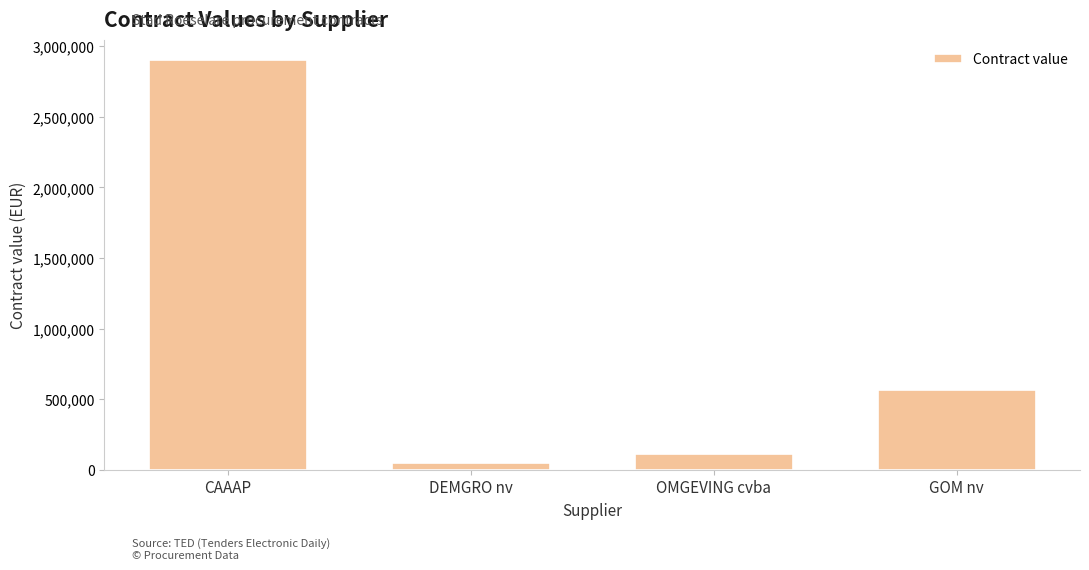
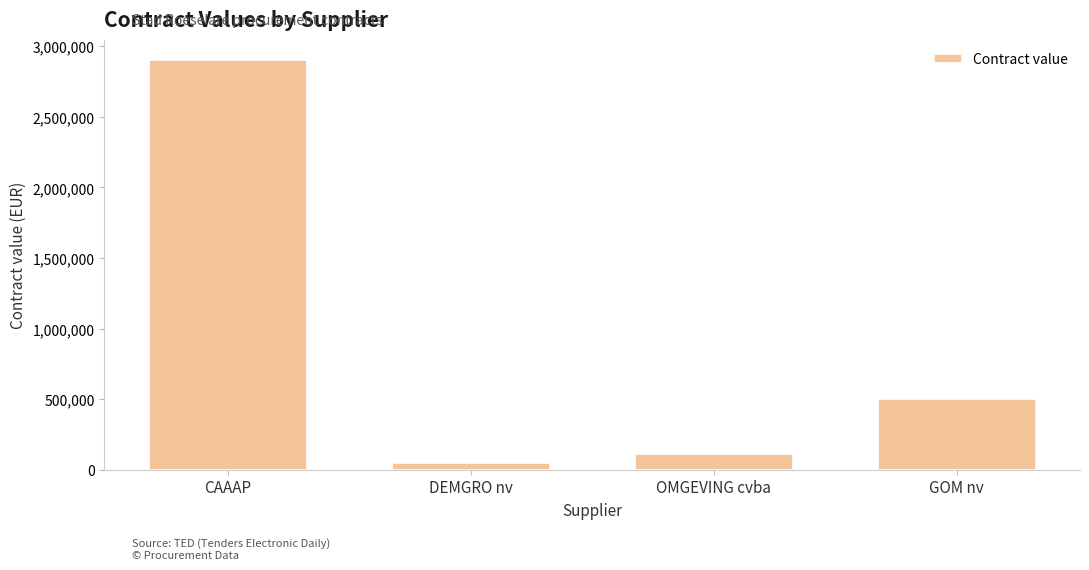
  {
    "CAAAP": "2,900,000",
    "DEMGRO nv": "40,000",
    "OMGEVING cvba": "110,000",
-   "GOM nv": "570,000"
+   "GOM nv": "500,000"
  }
